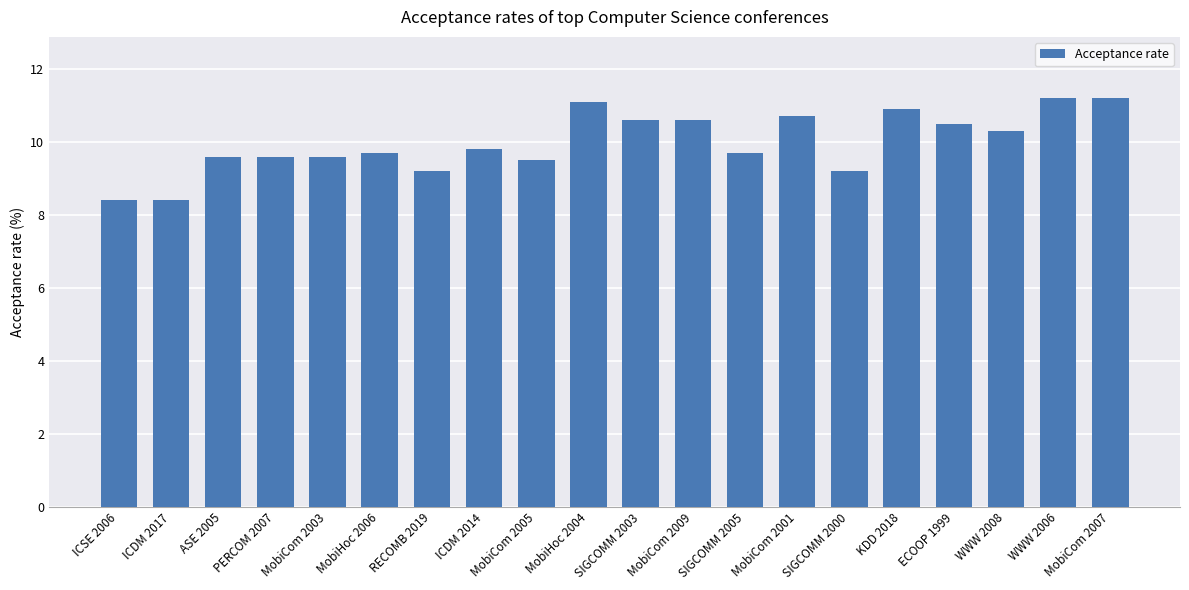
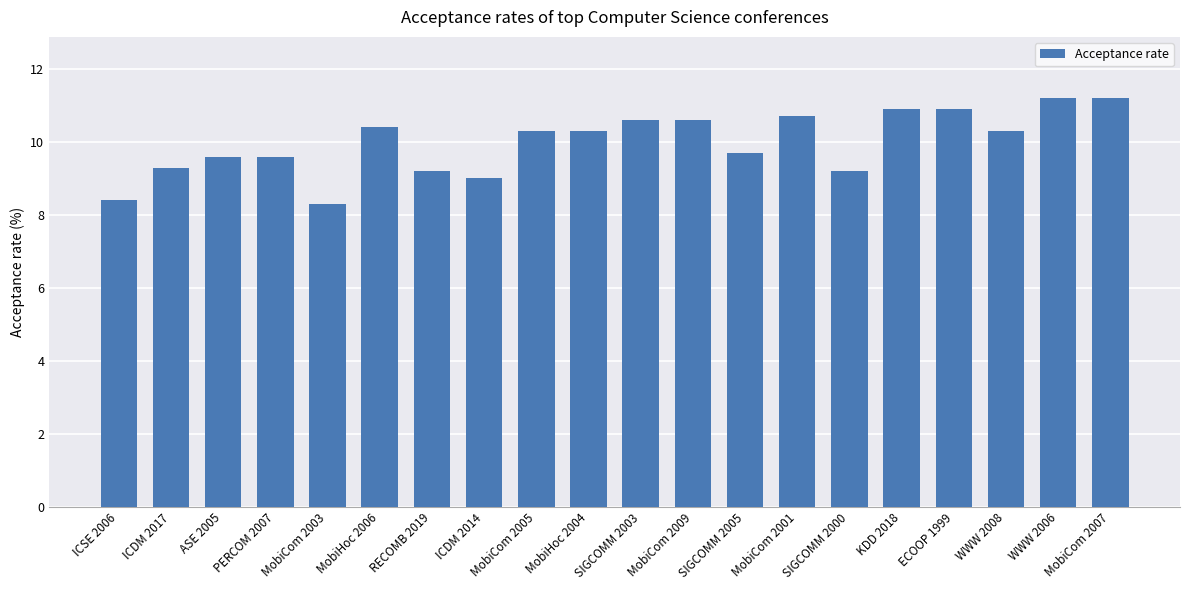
  {
    "ICSE 2006": 8.4,
-   "ICDM 2017": 8.4,
+   "ICDM 2017": 9.3,
    "ASE 2005": 9.6,
    "PERCOM 2007": 9.6,
-   "MobiCom 2003": 9.6,
-   "MobiHoc 2006": 9.7,
+   "MobiCom 2003": 8.3,
+   "MobiHoc 2006": 10.4,
    "RECOMB 2019": 9.2,
-   "ICDM 2014": 9.8,
-   "MobiCom 2005": 9.5,
-   "MobiHoc 2004": 11.1,
+   "ICDM 2014": 9.0,
+   "MobiCom 2005": 10.3,
+   "MobiHoc 2004": 10.3,
    "SIGCOMM 2003": 10.6,
    "MobiCom 2009": 10.6,
    "SIGCOMM 2005": 9.7,
    "MobiCom 2001": 10.7,
    "SIGCOMM 2000": 9.2,
    "KDD 2018": 10.9,
-   "ECOOP 1999": 10.5,
+   "ECOOP 1999": 10.9,
    "WWW 2008": 10.3,
    "WWW 2006": 11.2,
    "MobiCom 2007": 11.2
  }
